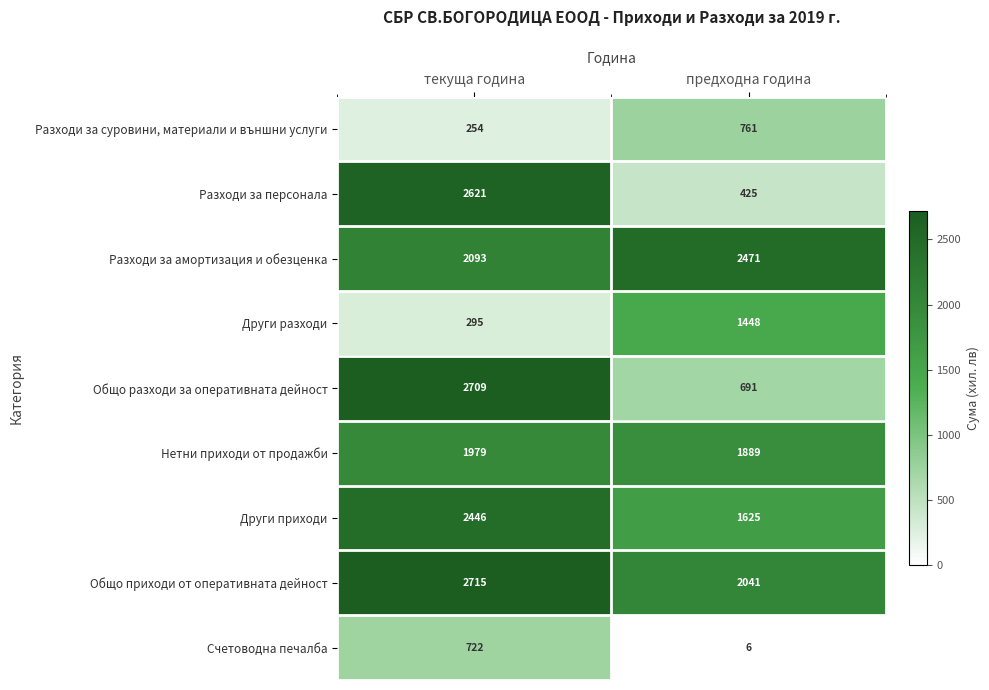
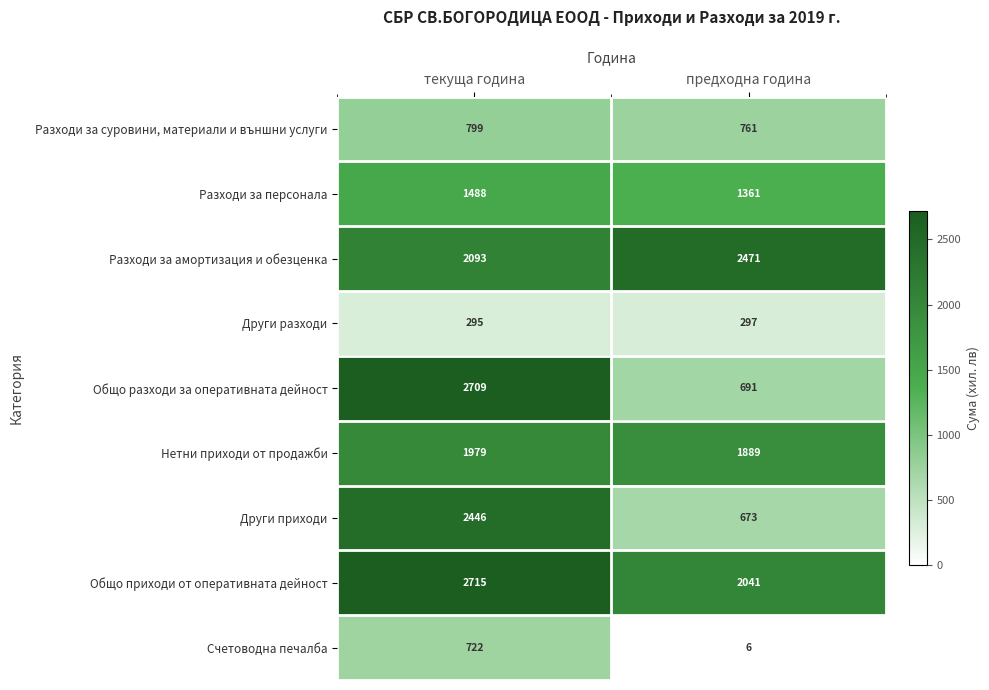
  {
    "Разходи за суровини, материали и външни услуги": {
-     "текуща година": 254,
+     "текуща година": 799,
      "предходна година": 761
    },
    "Разходи за персонала": {
-     "текуща година": 2621,
-     "предходна година": 425
+     "текуща година": 1488,
+     "предходна година": 1361
    },
    "Разходи за амортизация и обезценка": {
      "текуща година": 2093,
      "предходна година": 2471
    },
    "Други разходи": {
      "текуща година": 295,
-     "предходна година": 1448
+     "предходна година": 297
    },
    "Общо разходи за оперативната дейност": {
      "текуща година": 2709,
      "предходна година": 691
    },
    "Нетни приходи от продажби": {
      "текуща година": 1979,
      "предходна година": 1889
    },
    "Други приходи": {
      "текуща година": 2446,
-     "предходна година": 1625
+     "предходна година": 673
    },
    "Общо приходи от оперативната дейност": {
      "текуща година": 2715,
      "предходна година": 2041
    },
    "Счетоводна печалба": {
      "текуща година": 722,
      "предходна година": 6
    }
  }
